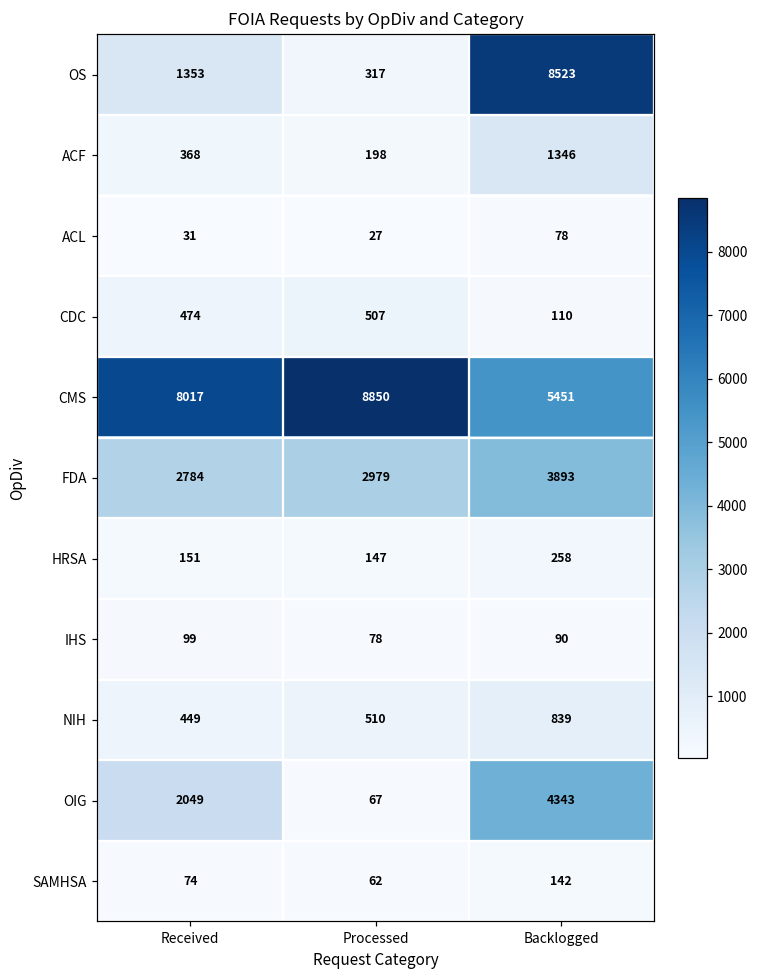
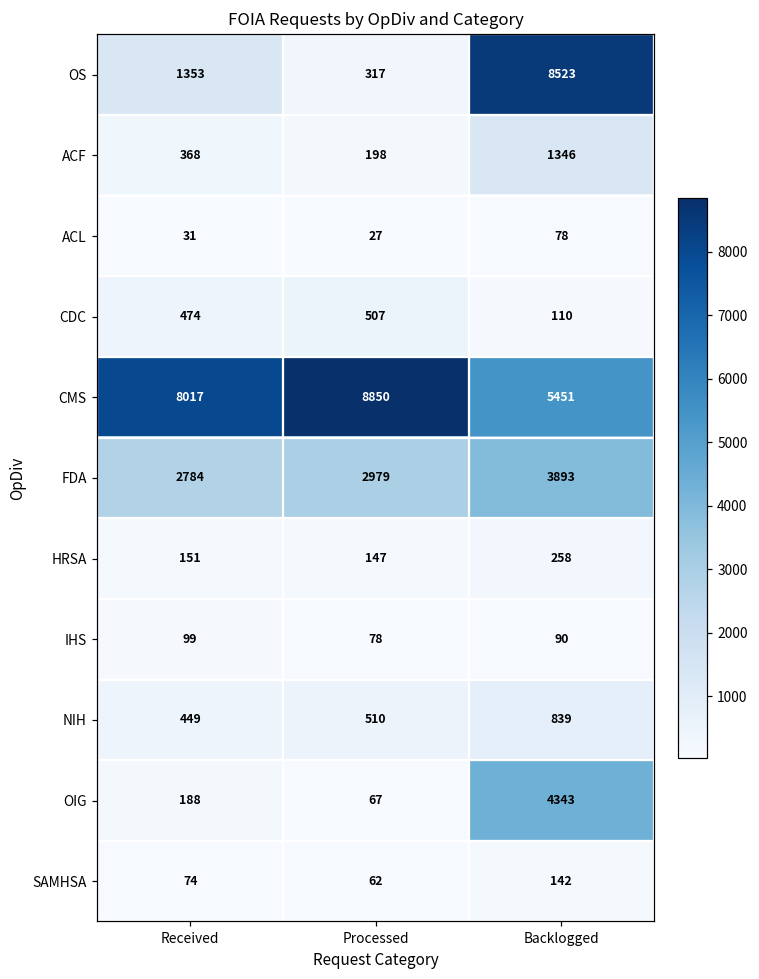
  {
    "OS": {
      "Received": 1353,
      "Processed": 317,
      "Backlogged": 8523
    },
    "ACF": {
      "Received": 368,
      "Processed": 198,
      "Backlogged": 1346
    },
    "ACL": {
      "Received": 31,
      "Processed": 27,
      "Backlogged": 78
    },
    "CDC": {
      "Received": 474,
      "Processed": 507,
      "Backlogged": 110
    },
    "CMS": {
      "Received": 8017,
      "Processed": 8850,
      "Backlogged": 5451
    },
    "FDA": {
      "Received": 2784,
      "Processed": 2979,
      "Backlogged": 3893
    },
    "HRSA": {
      "Received": 151,
      "Processed": 147,
      "Backlogged": 258
    },
    "IHS": {
      "Received": 99,
      "Processed": 78,
      "Backlogged": 90
    },
    "NIH": {
      "Received": 449,
      "Processed": 510,
      "Backlogged": 839
    },
    "OIG": {
-     "Received": 2049,
+     "Received": 188,
      "Processed": 67,
      "Backlogged": 4343
    },
    "SAMHSA": {
      "Received": 74,
      "Processed": 62,
      "Backlogged": 142
    }
  }
